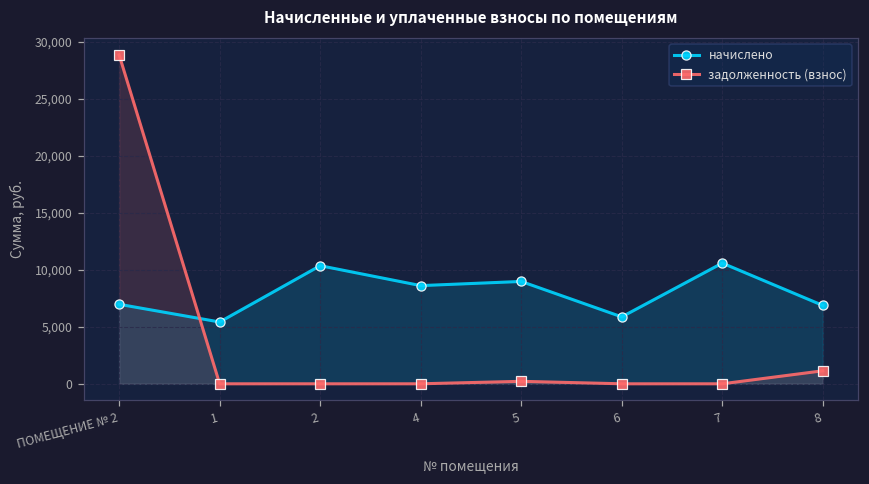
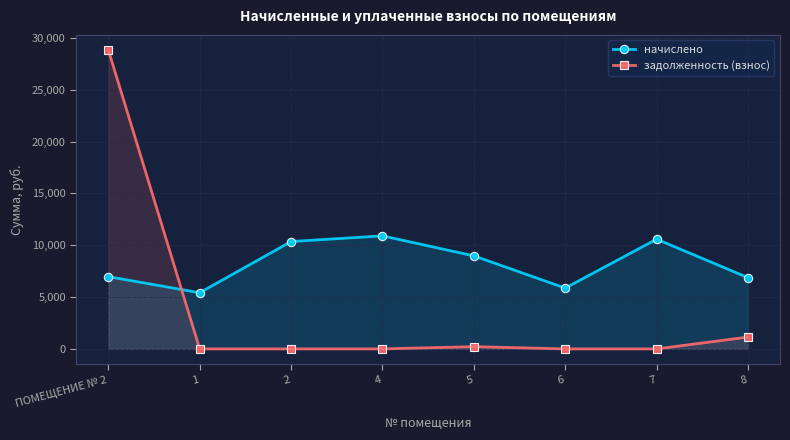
  {
    "начислено": {
      "ПОМЕЩЕНИЕ № 2": "7,000",
      "1": "5,400",
      "2": "10,400",
-     "4": "8,600",
+     "4": "10,900",
      "5": "9,000",
      "6": "5,900",
      "7": "10,600",
      "8": "6,900"
    },
    "задолженность (взнос)": {
      "ПОМЕЩЕНИЕ № 2": "28,900",
      "1": "0",
      "2": "0",
      "4": "0",
      "5": "200",
      "6": "0",
      "7": "0",
      "8": "1,100"
    }
  }
